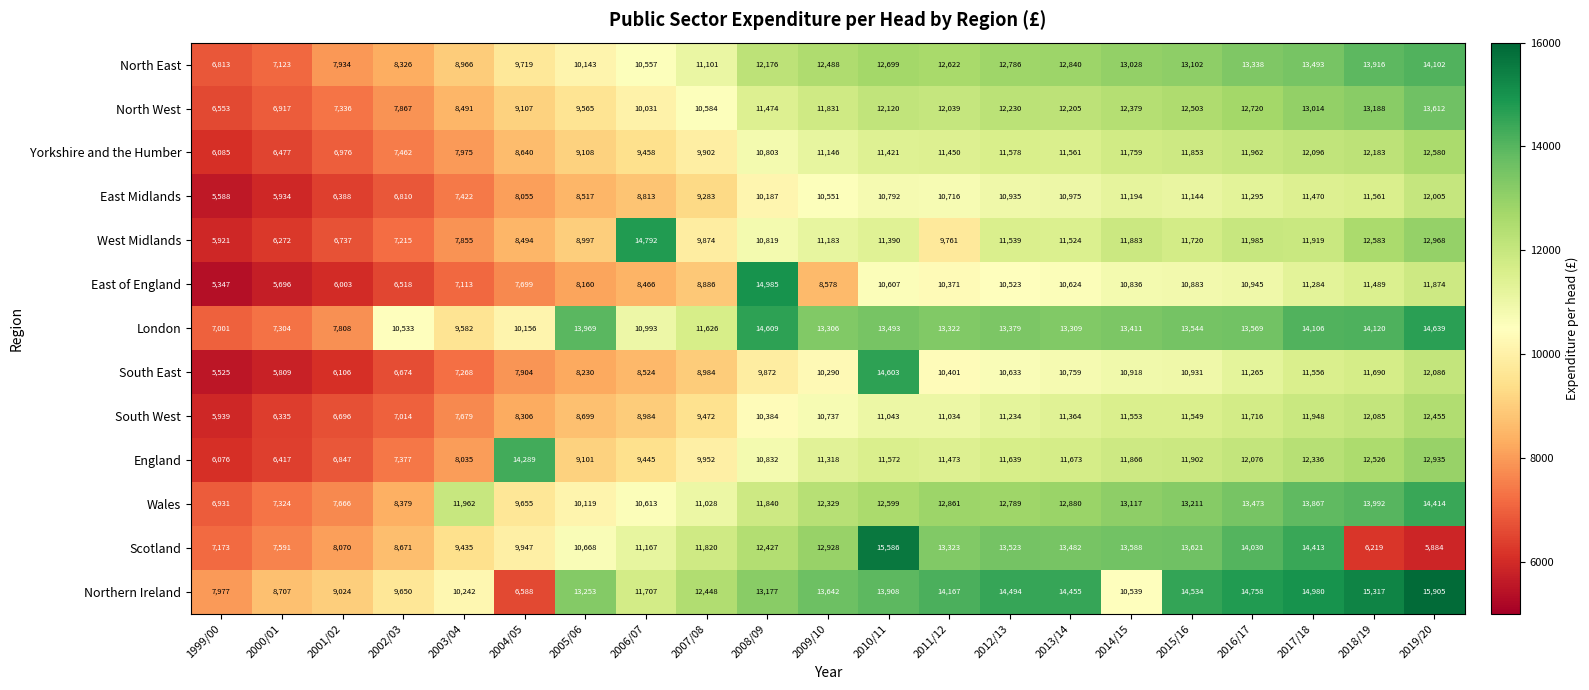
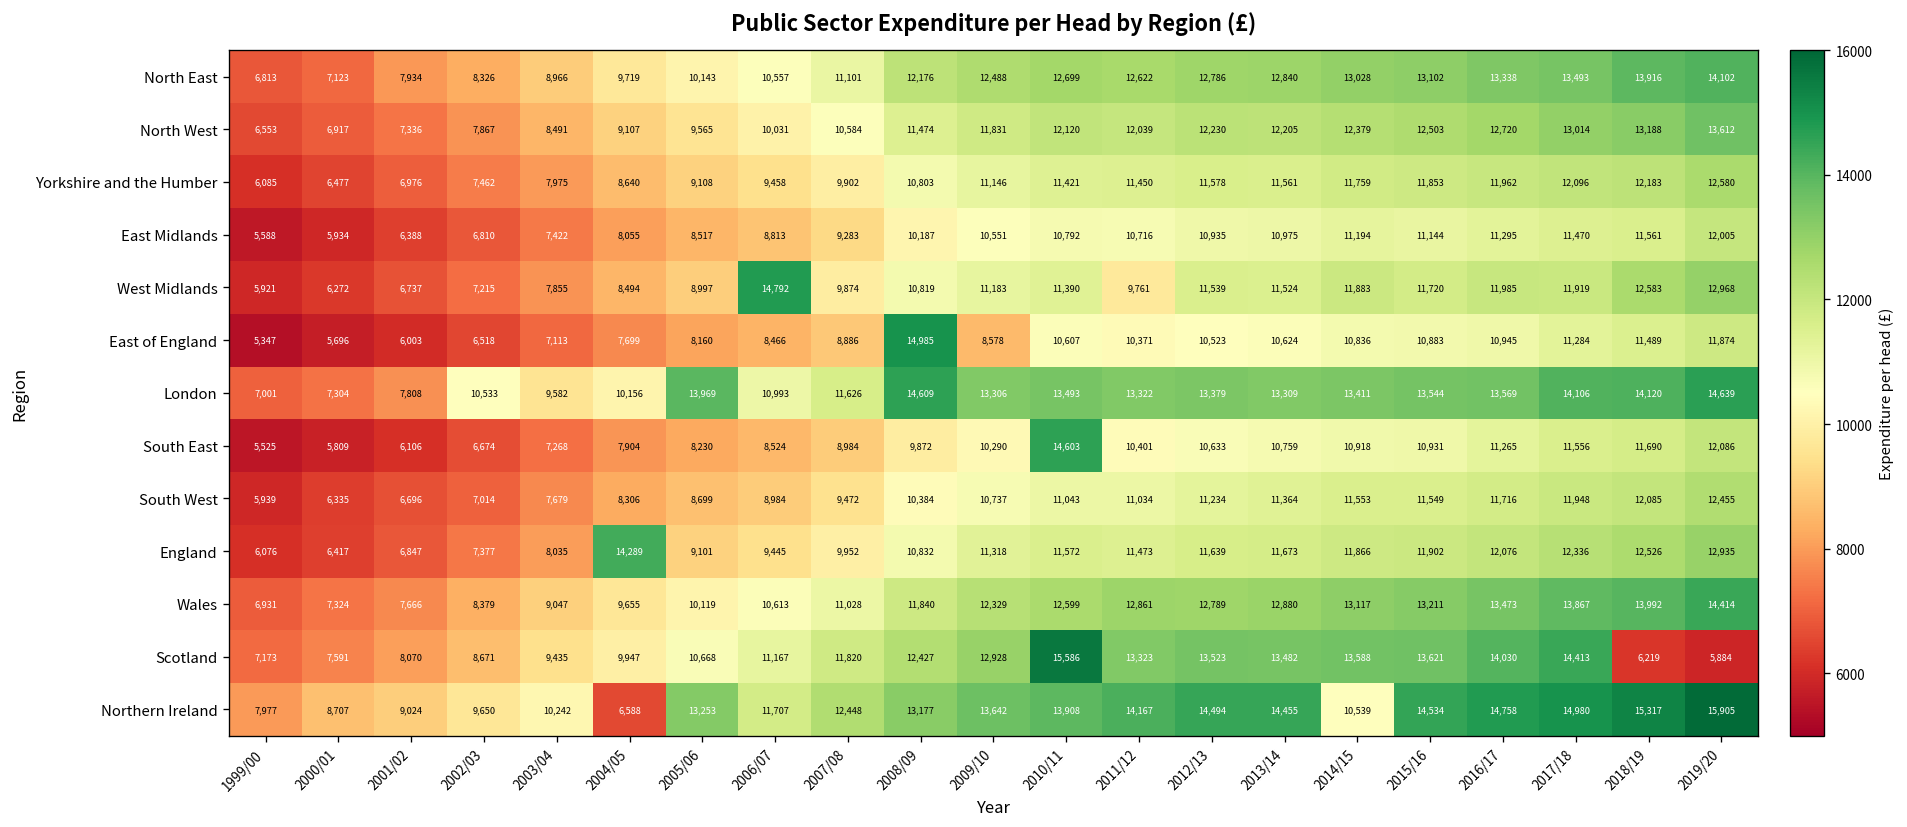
  {
    "Wales": {
      "1999/00": "6,931",
      "2000/01": "7,324",
      "2001/02": "7,666",
      "2002/03": "8,379",
-     "2003/04": "11,962",
+     "2003/04": "9,047",
      "2004/05": "9,655",
      "2005/06": "10,119",
      "2006/07": "10,613",
      "2007/08": "11,028",
      "2008/09": "11,840",
      "2009/10": "12,329",
      "2010/11": "12,599",
      "2011/12": "12,861",
      "2012/13": "12,789",
      "2013/14": "12,880",
      "2014/15": "13,117",
      "2015/16": "13,211",
      "2016/17": "13,473",
      "2017/18": "13,867",
      "2018/19": "13,992",
      "2019/20": "14,414"
    }
  }
